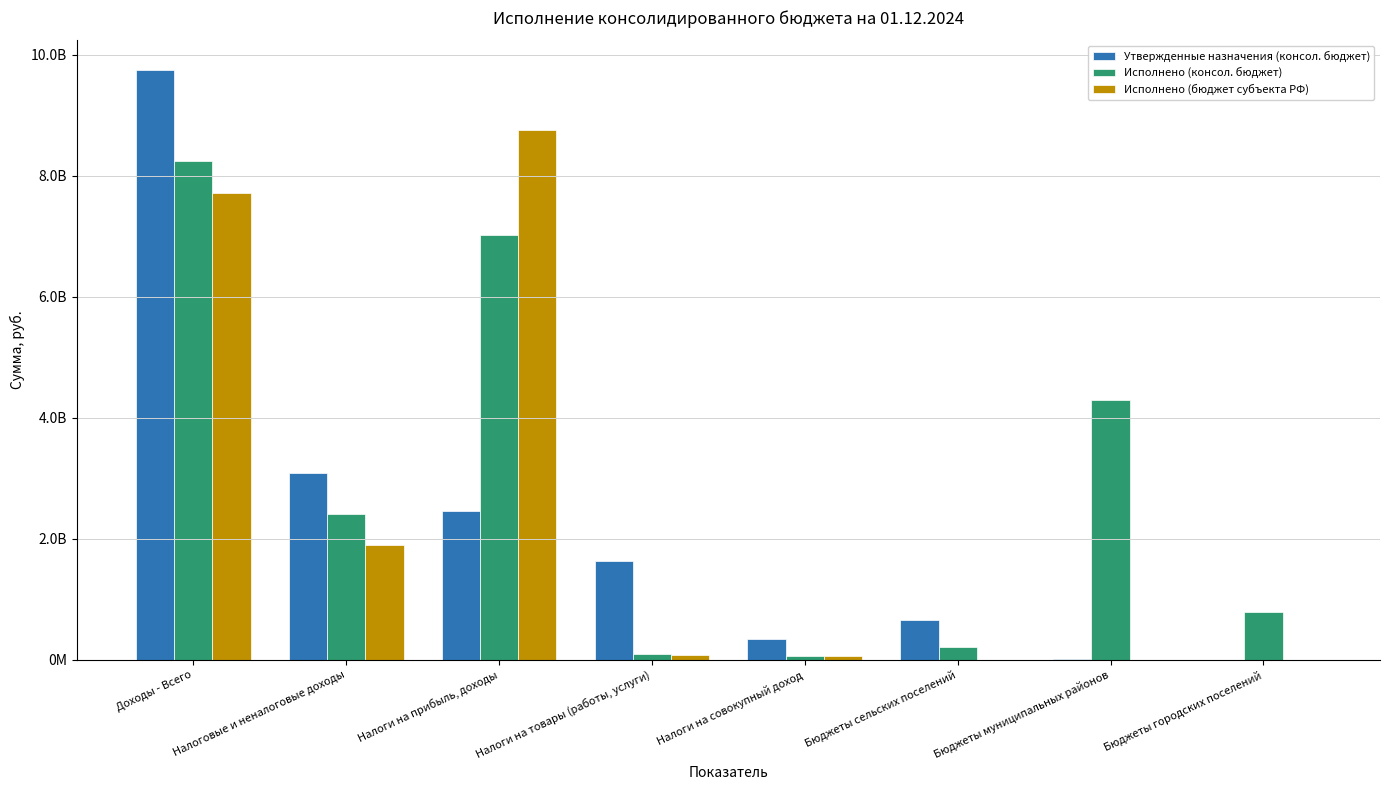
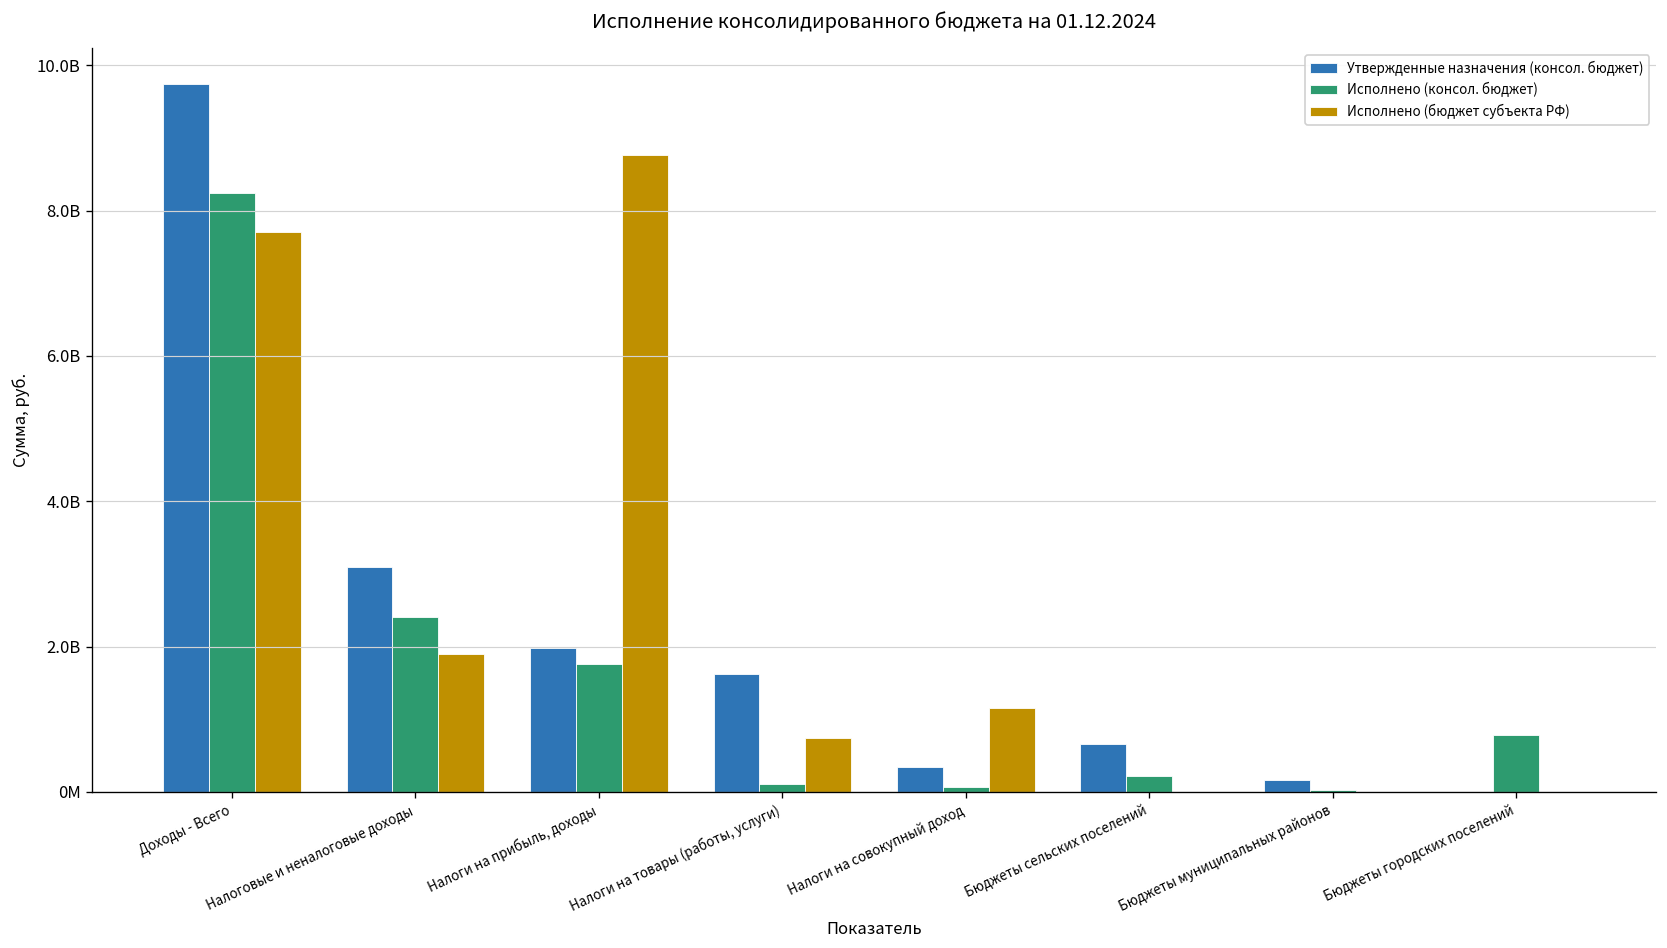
  {
    "Утвержденные назначения (консол. бюджет)": {
      "Доходы - Всего": 9700000000,
      "Налоговые и неналоговые доходы": 3100000000,
-     "Налоги на прибыль, доходы": 2500000000,
+     "Налоги на прибыль, доходы": 2000000000,
      "Налоги на товары (работы, услуги)": 1600000000,
      "Налоги на совокупный доход": 300000000,
      "Бюджеты сельских поселений": 700000000,
-     "Бюджеты муниципальных районов": 0
+     "Бюджеты муниципальных районов": 200000000
    },
    "Исполнено (консол. бюджет)": {
      "Доходы - Всего": 8200000000,
      "Налоговые и неналоговые доходы": 2400000000,
-     "Налоги на прибыль, доходы": 7000000000,
+     "Налоги на прибыль, доходы": 1800000000,
      "Налоги на товары (работы, услуги)": 100000000,
      "Налоги на совокупный доход": 100000000,
      "Бюджеты сельских поселений": 200000000,
-     "Бюджеты муниципальных районов": 4300000000,
+     "Бюджеты муниципальных районов": 0,
      "Бюджеты городских поселений": 800000000
    },
    "Исполнено (бюджет субъекта РФ)": {
      "Доходы - Всего": 7700000000,
      "Налоговые и неналоговые доходы": 1900000000,
      "Налоги на прибыль, доходы": 8800000000,
-     "Налоги на товары (работы, услуги)": 100000000,
-     "Налоги на совокупный доход": 100000000,
+     "Налоги на товары (работы, услуги)": 700000000,
+     "Налоги на совокупный доход": 1200000000,
      "Бюджеты сельских поселений": 0,
      "Бюджеты муниципальных районов": 0,
      "Бюджеты городских поселений": 0
    }
  }
